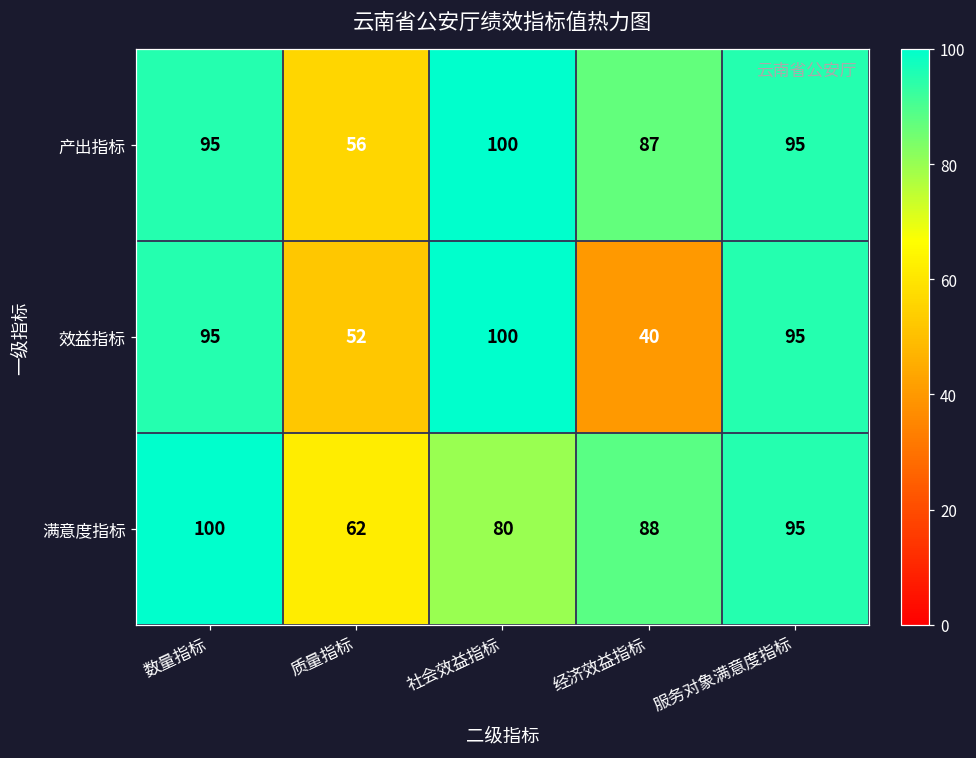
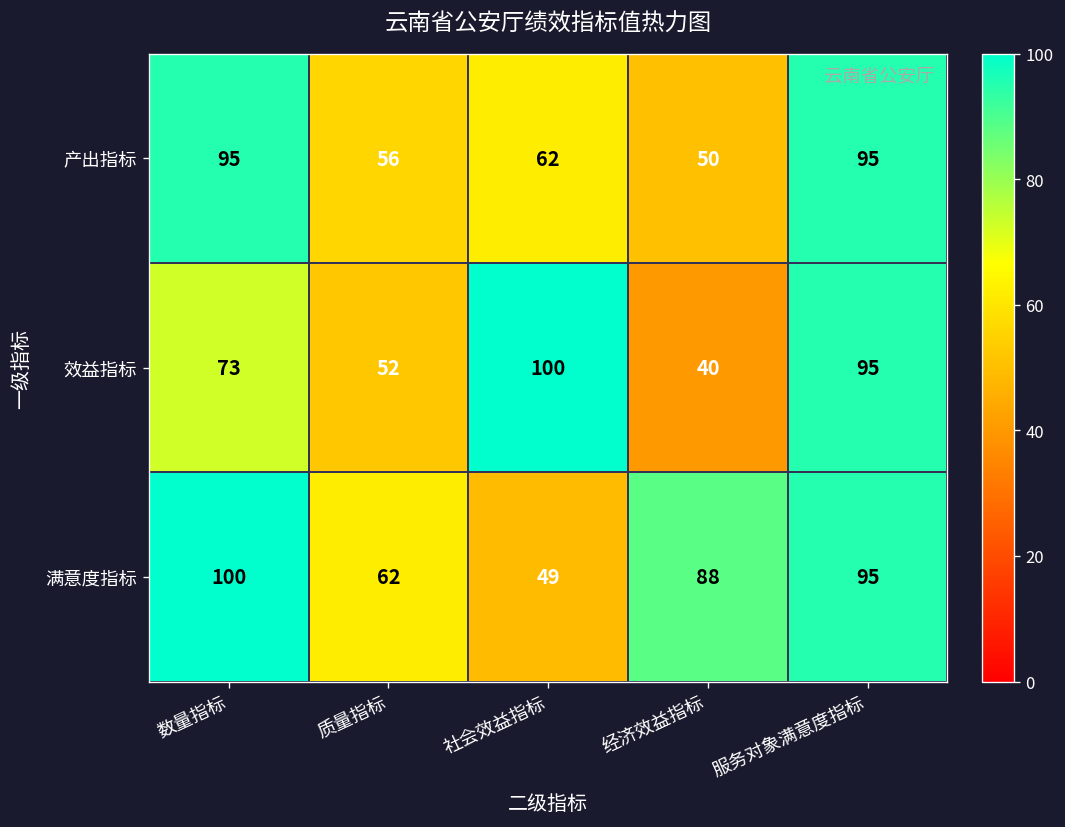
  {
    "产出指标": {
      "数量指标": 95,
      "质量指标": 56,
-     "社会效益指标": 100,
-     "经济效益指标": 87
+     "社会效益指标": 62,
+     "经济效益指标": 50
    },
    "效益指标": {
-     "数量指标": 95,
+     "数量指标": 73,
      "质量指标": 52,
      "社会效益指标": 100,
      "经济效益指标": 40,
      "服务对象满意度指标": 95
    },
    "满意度指标": {
      "数量指标": 100,
      "质量指标": 62,
-     "社会效益指标": 80,
+     "社会效益指标": 49,
      "经济效益指标": 88,
      "服务对象满意度指标": 95
    }
  }
